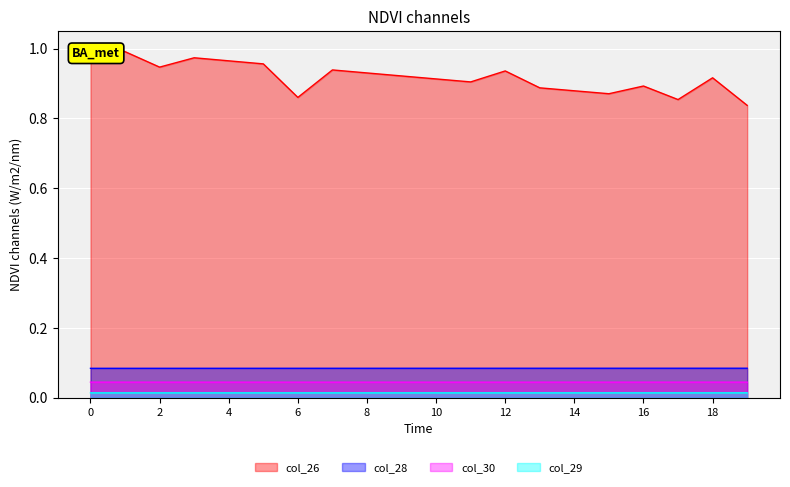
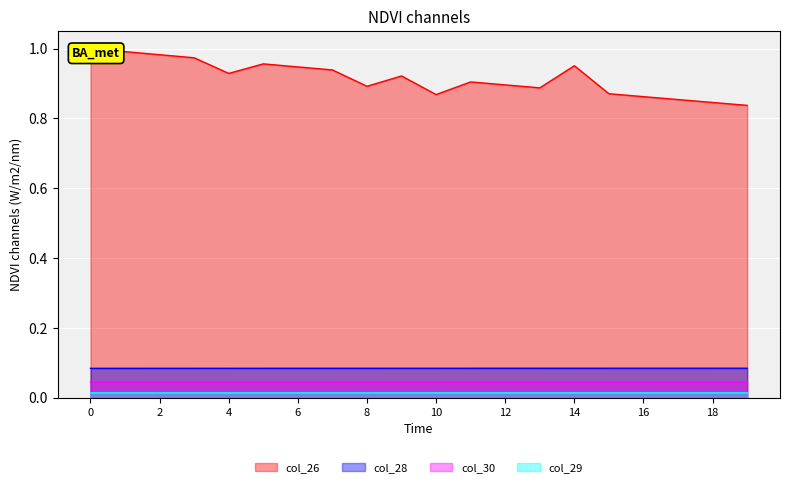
  {
    "col_26": {
-     "2": 0.95,
-     "4": 0.96,
-     "6": 0.86,
-     "8": 0.93,
-     "10": 0.91,
-     "12": 0.94,
-     "14": 0.88,
-     "16": 0.89,
-     "18": 0.92
+     "2": 0.98,
+     "4": 0.93,
+     "6": 0.95,
+     "8": 0.89,
+     "10": 0.87,
+     "12": 0.90,
+     "14": 0.95,
+     "16": 0.86,
+     "18": 0.85
    },
    "col_28": {
      "0": 0.08,
      "2": 0.08,
      "4": 0.08,
      "6": 0.08,
      "8": 0.08,
      "10": 0.08,
      "12": 0.08,
      "14": 0.08,
      "16": 0.08,
      "18": 0.08
    },
    "col_30": {
      "0": 0.04,
      "2": 0.04,
      "4": 0.04,
      "6": 0.04,
      "8": 0.04,
      "10": 0.04,
      "12": 0.04,
      "14": 0.04,
      "16": 0.04,
      "18": 0.04
    },
    "col_29": {
      "0": 0.01,
      "2": 0.01,
      "4": 0.01,
      "6": 0.01,
      "8": 0.01,
      "10": 0.01,
      "12": 0.01,
      "14": 0.01,
      "16": 0.01,
      "18": 0.01
    }
  }
